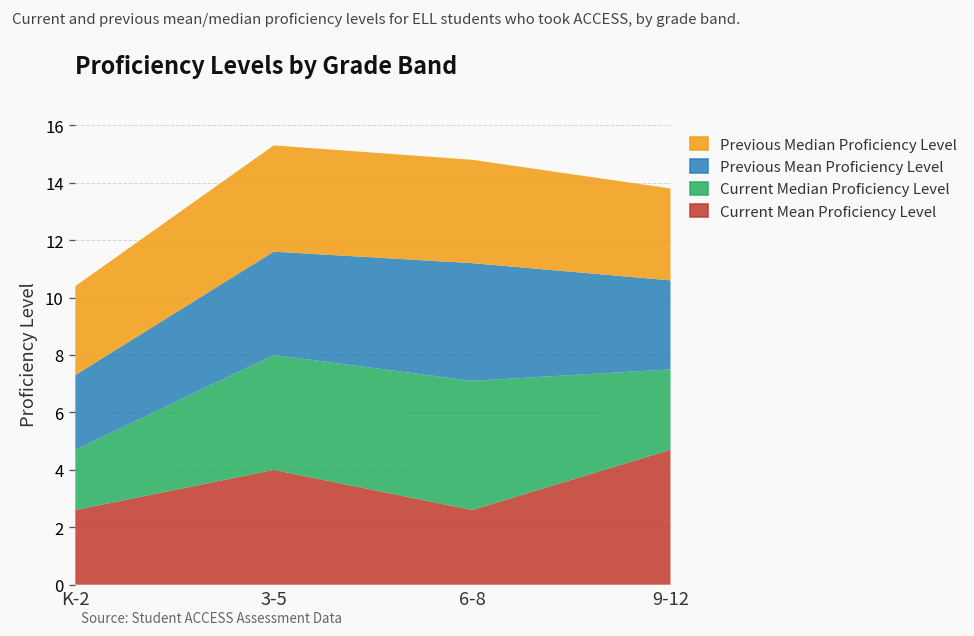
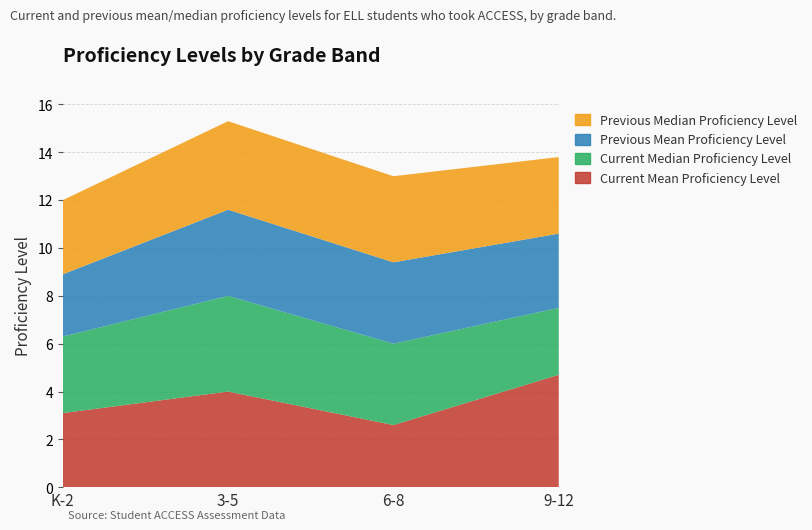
  {
    "Current Mean Proficiency Level": {
-     "K-2": 2.6,
+     "K-2": 3.1,
      "3-5": 4.0,
      "6-8": 2.6,
      "9-12": 4.7
    },
    "Current Median Proficiency Level": {
-     "K-2": 2.1,
+     "K-2": 3.2,
      "3-5": 4.0,
-     "6-8": 4.5,
+     "6-8": 3.4,
      "9-12": 2.8
    },
    "Previous Mean Proficiency Level": {
      "K-2": 2.6,
      "3-5": 3.6,
-     "6-8": 4.1,
+     "6-8": 3.4,
      "9-12": 3.1
    },
    "Previous Median Proficiency Level": {
      "K-2": 3.1,
      "3-5": 3.7,
      "6-8": 3.6,
      "9-12": 3.2
    }
  }
